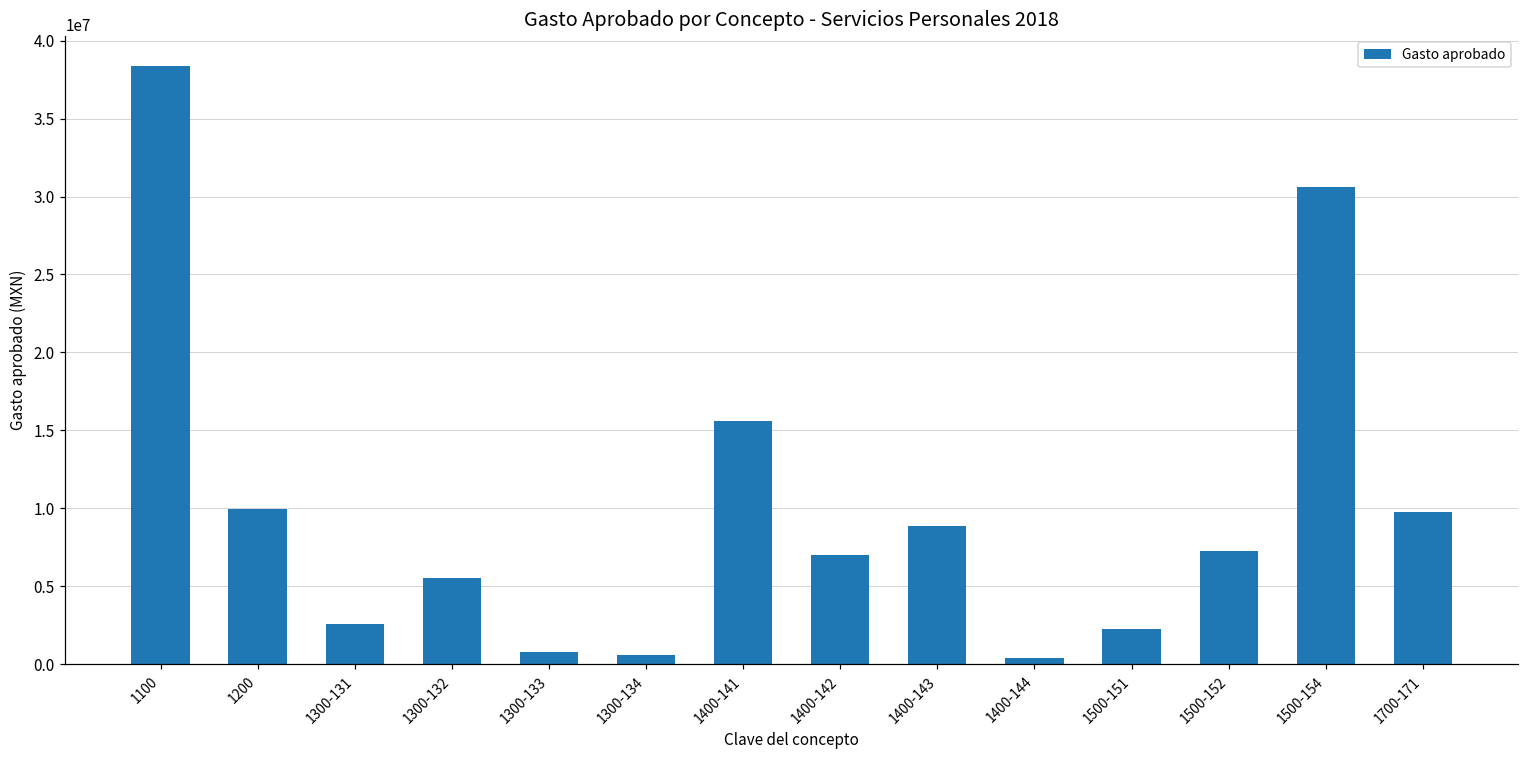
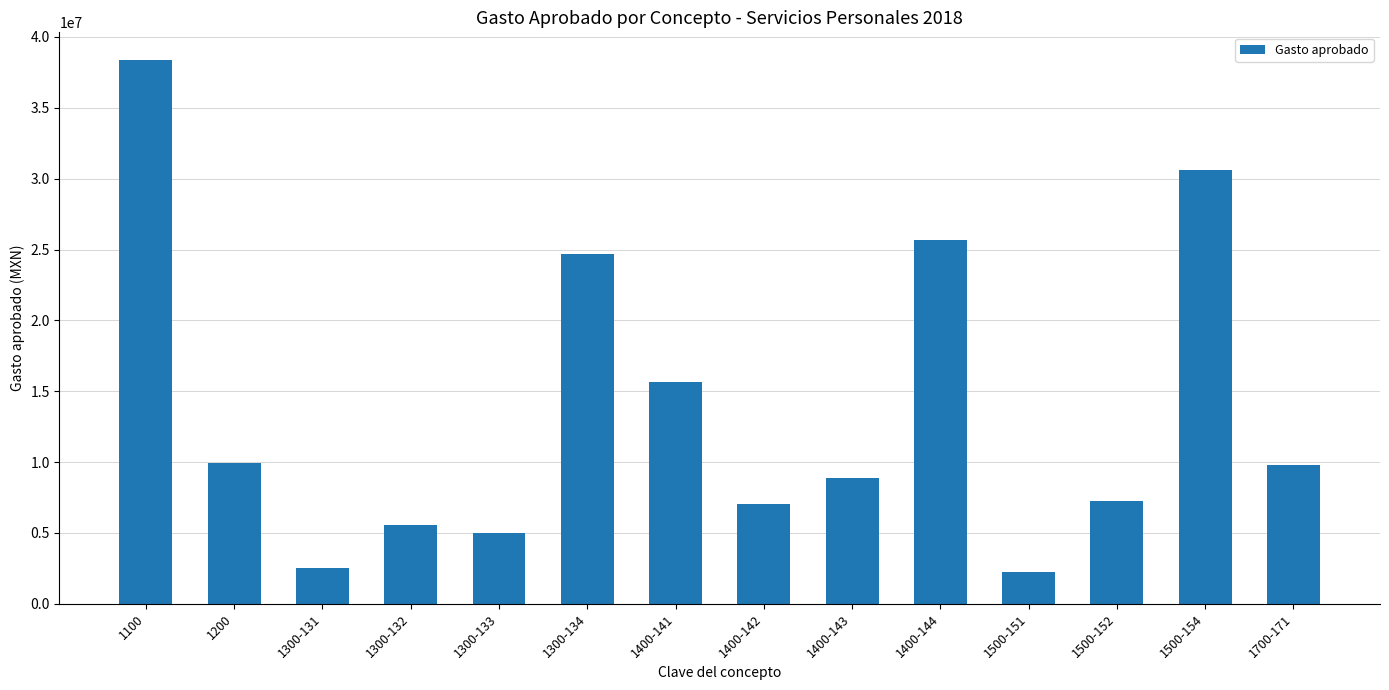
  {
    "1100": 38400000,
    "1200": 10000000,
    "1300-131": 2600000,
    "1300-132": 5500000,
-   "1300-133": 800000,
-   "1300-134": 600000,
+   "1300-133": 5000000,
+   "1300-134": 24700000,
    "1400-141": 15600000,
    "1400-142": 7000000,
    "1400-143": 8900000,
-   "1400-144": 400000,
+   "1400-144": 25600000,
    "1500-151": 2200000,
    "1500-152": 7300000,
    "1500-154": 30600000,
    "1700-171": 9800000
  }
